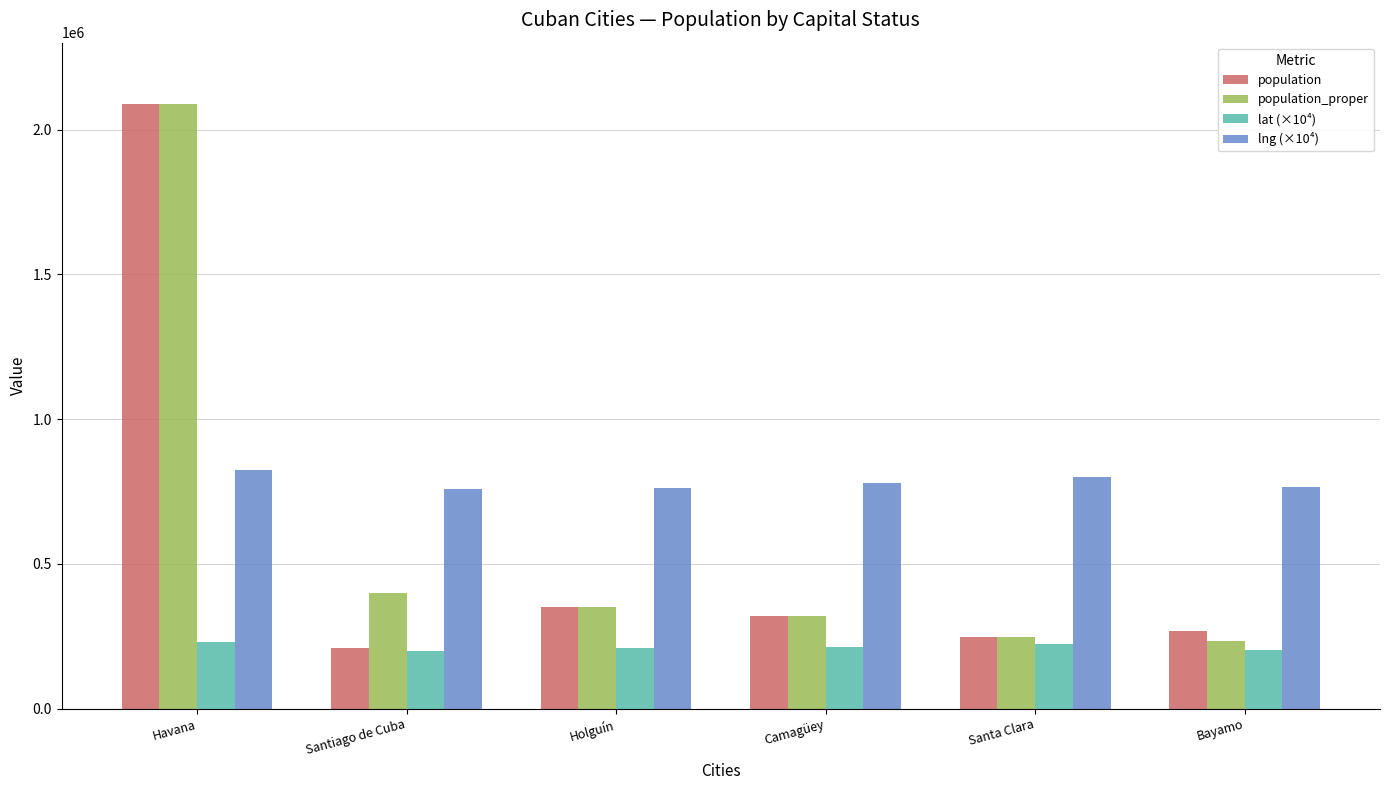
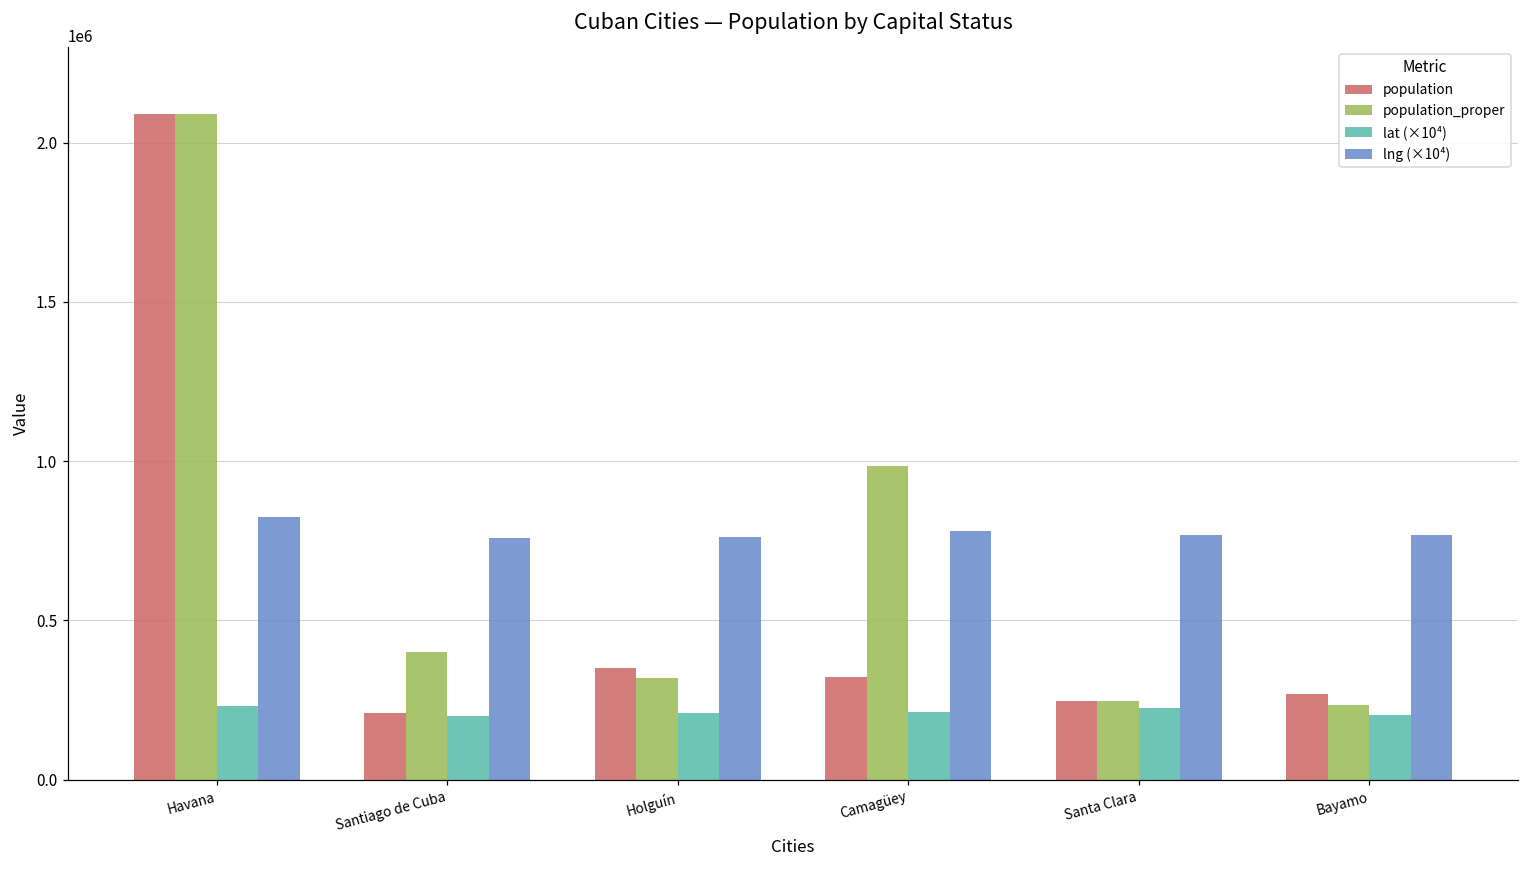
  {
    "population": {
      "Havana": 2090000,
      "Santiago de Cuba": 210000,
      "Holguín": 350000,
      "Camagüey": 320000,
      "Santa Clara": 250000,
      "Bayamo": 270000
    },
    "population_proper": {
      "Havana": 2090000,
      "Santiago de Cuba": 400000,
-     "Holguín": 350000,
-     "Camagüey": 320000,
+     "Holguín": 320000,
+     "Camagüey": 980000,
      "Santa Clara": 250000,
      "Bayamo": 240000
    },
    "lat (×10⁴)": {
      "Havana": 230000,
      "Santiago de Cuba": 200000,
      "Holguín": 210000,
      "Camagüey": 210000,
      "Santa Clara": 220000,
      "Bayamo": 200000
    },
    "lng (×10⁴)": {
      "Havana": 820000,
      "Santiago de Cuba": 760000,
      "Holguín": 760000,
      "Camagüey": 780000,
-     "Santa Clara": 800000,
+     "Santa Clara": 770000,
      "Bayamo": 770000
    }
  }
